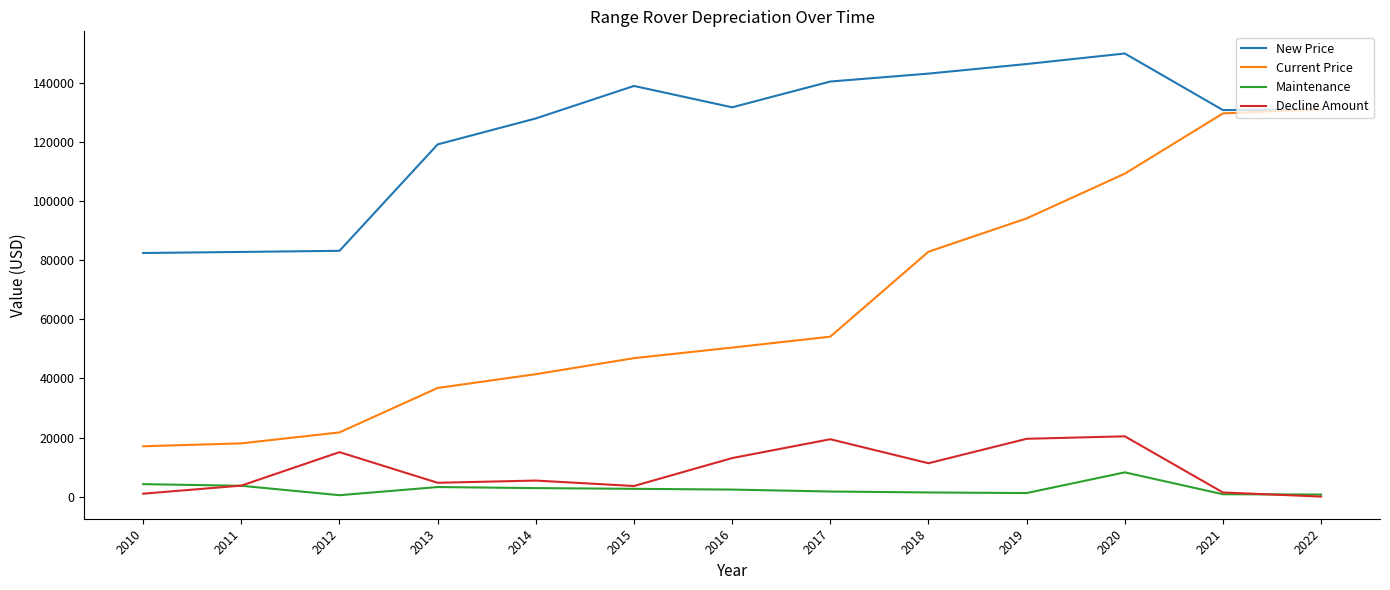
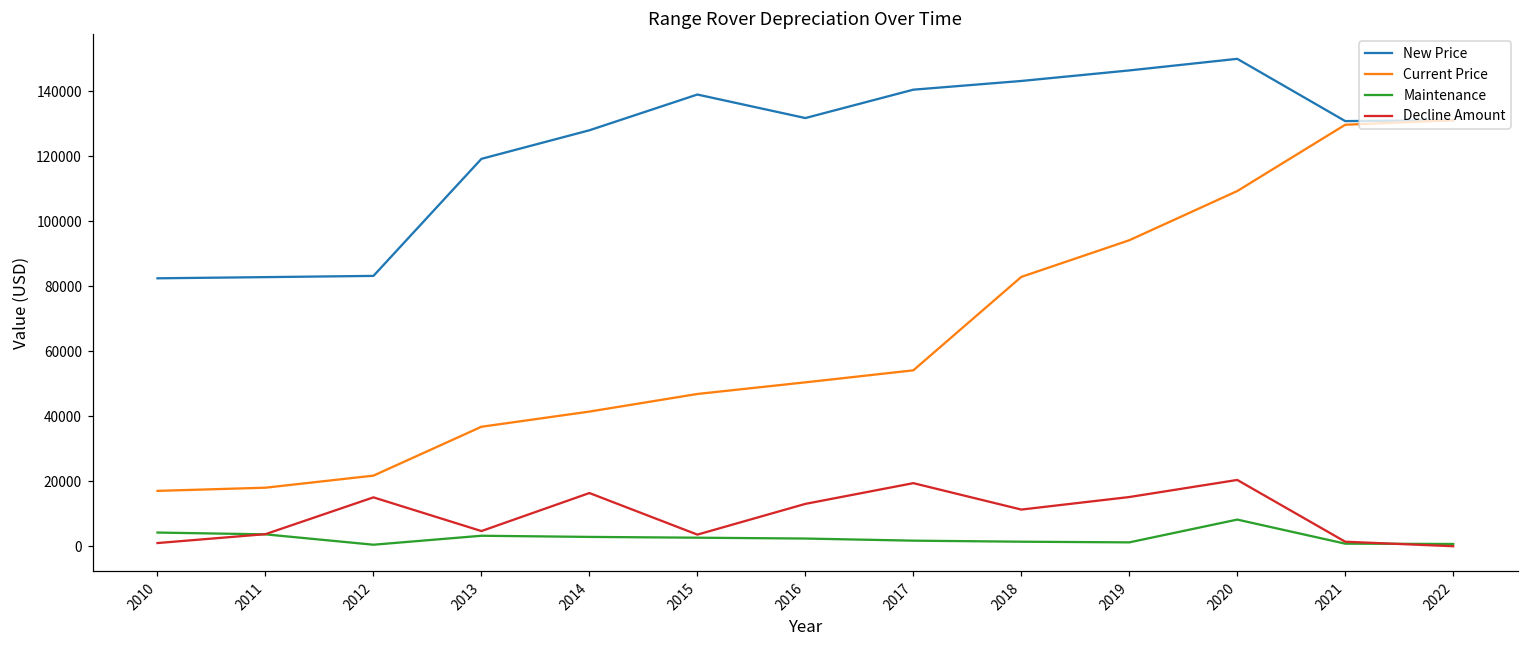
  {
    "New Price": {
      "2010": 82000,
      "2011": 83000,
      "2012": 83000,
      "2013": 119000,
      "2014": 128000,
      "2015": 139000,
      "2016": 132000,
      "2017": 141000,
      "2018": 143000,
      "2019": 146000,
      "2020": 150000,
      "2021": 131000
    },
    "Current Price": {
      "2010": 17000,
      "2011": 18000,
      "2012": 22000,
      "2013": 37000,
      "2014": 41000,
      "2015": 47000,
      "2016": 50000,
      "2017": 54000,
      "2018": 83000,
      "2019": 94000,
      "2020": 109000,
      "2021": 130000
    },
    "Maintenance": {
      "2010": 4000,
      "2012": 0,
      "2013": 3000,
      "2014": 3000,
      "2015": 3000,
      "2016": 2000,
      "2017": 2000,
      "2018": 1000,
      "2019": 1000,
      "2020": 8000
    },
    "Decline Amount": {
      "2010": 1000,
      "2012": 15000,
      "2013": 5000,
-     "2014": 5000,
+     "2014": 16000,
      "2015": 4000,
      "2016": 13000,
      "2017": 19000,
      "2018": 11000,
-     "2019": 20000,
+     "2019": 15000,
      "2020": 20000
    }
  }
